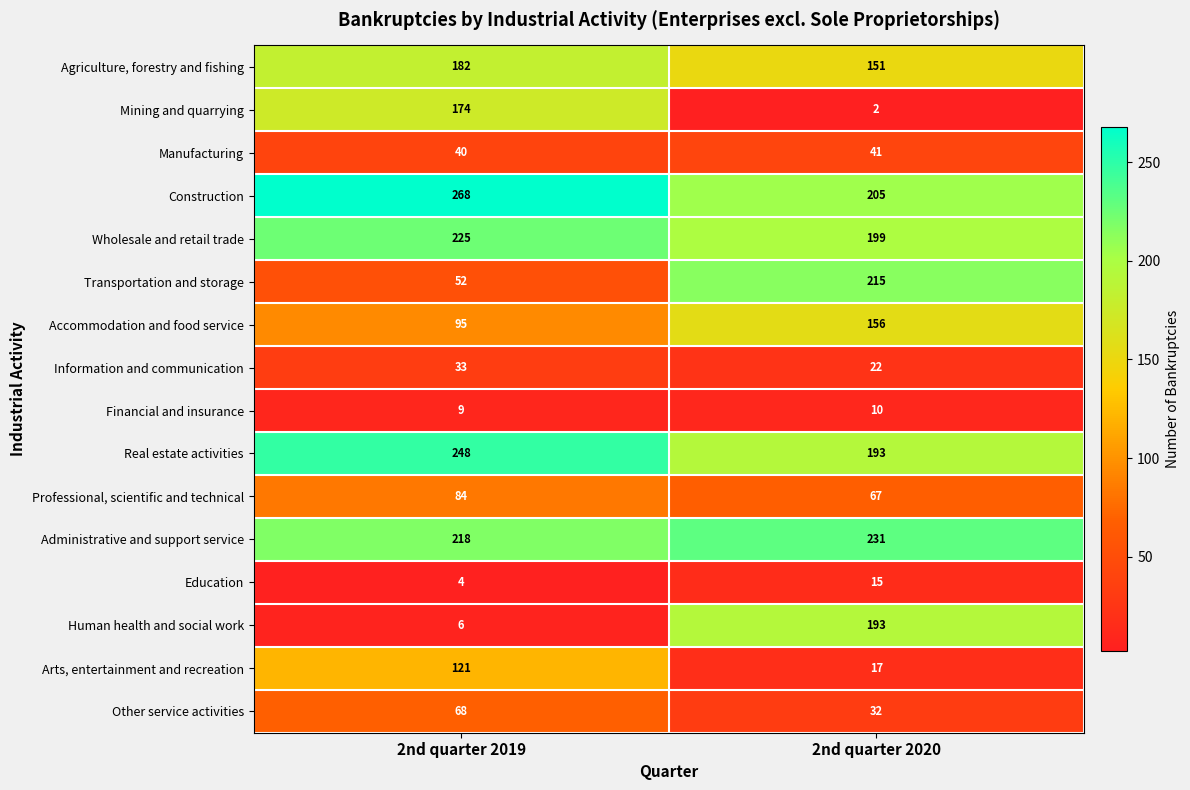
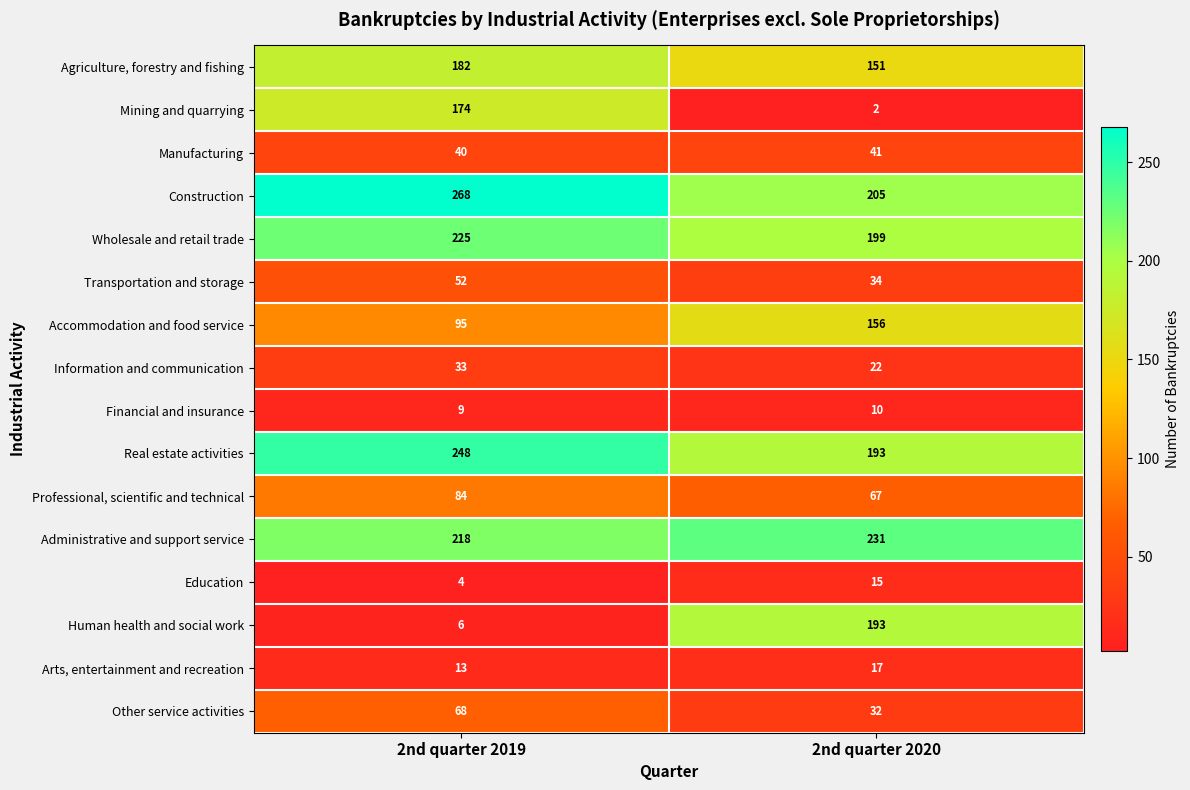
  {
    "Agriculture, forestry and fishing": {
      "2nd quarter 2019": 182,
      "2nd quarter 2020": 151
    },
    "Mining and quarrying": {
      "2nd quarter 2019": 174,
      "2nd quarter 2020": 2
    },
    "Manufacturing": {
      "2nd quarter 2019": 40,
      "2nd quarter 2020": 41
    },
    "Construction": {
      "2nd quarter 2019": 268,
      "2nd quarter 2020": 205
    },
    "Wholesale and retail trade": {
      "2nd quarter 2019": 225,
      "2nd quarter 2020": 199
    },
    "Transportation and storage": {
      "2nd quarter 2019": 52,
-     "2nd quarter 2020": 215
+     "2nd quarter 2020": 34
    },
    "Accommodation and food service": {
      "2nd quarter 2019": 95,
      "2nd quarter 2020": 156
    },
    "Information and communication": {
      "2nd quarter 2019": 33,
      "2nd quarter 2020": 22
    },
    "Financial and insurance": {
      "2nd quarter 2019": 9,
      "2nd quarter 2020": 10
    },
    "Real estate activities": {
      "2nd quarter 2019": 248,
      "2nd quarter 2020": 193
    },
    "Professional, scientific and technical": {
      "2nd quarter 2019": 84,
      "2nd quarter 2020": 67
    },
    "Administrative and support service": {
      "2nd quarter 2019": 218,
      "2nd quarter 2020": 231
    },
    "Education": {
      "2nd quarter 2019": 4,
      "2nd quarter 2020": 15
    },
    "Human health and social work": {
      "2nd quarter 2019": 6,
      "2nd quarter 2020": 193
    },
    "Arts, entertainment and recreation": {
-     "2nd quarter 2019": 121,
+     "2nd quarter 2019": 13,
      "2nd quarter 2020": 17
    },
    "Other service activities": {
      "2nd quarter 2019": 68,
      "2nd quarter 2020": 32
    }
  }
